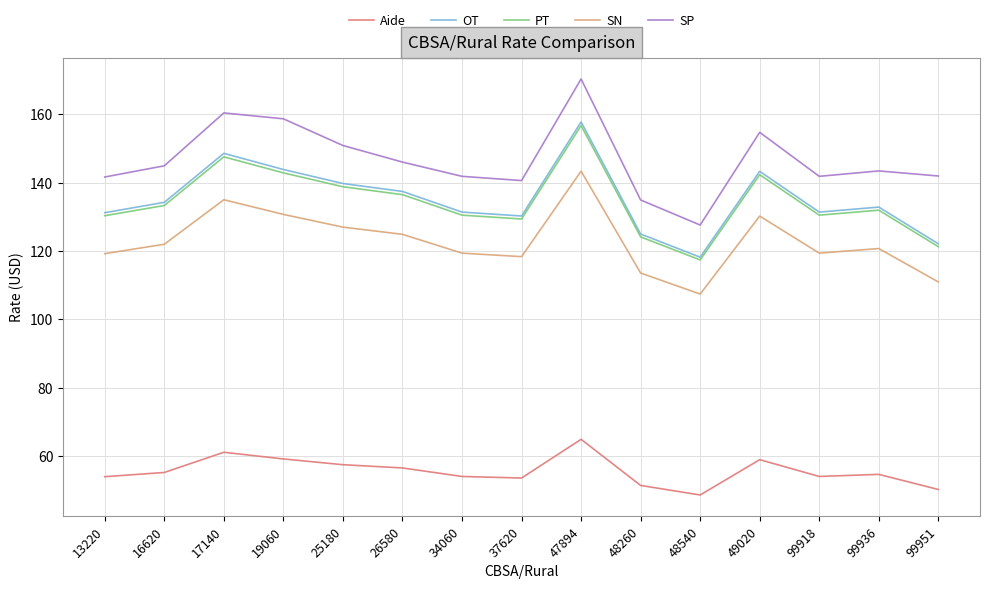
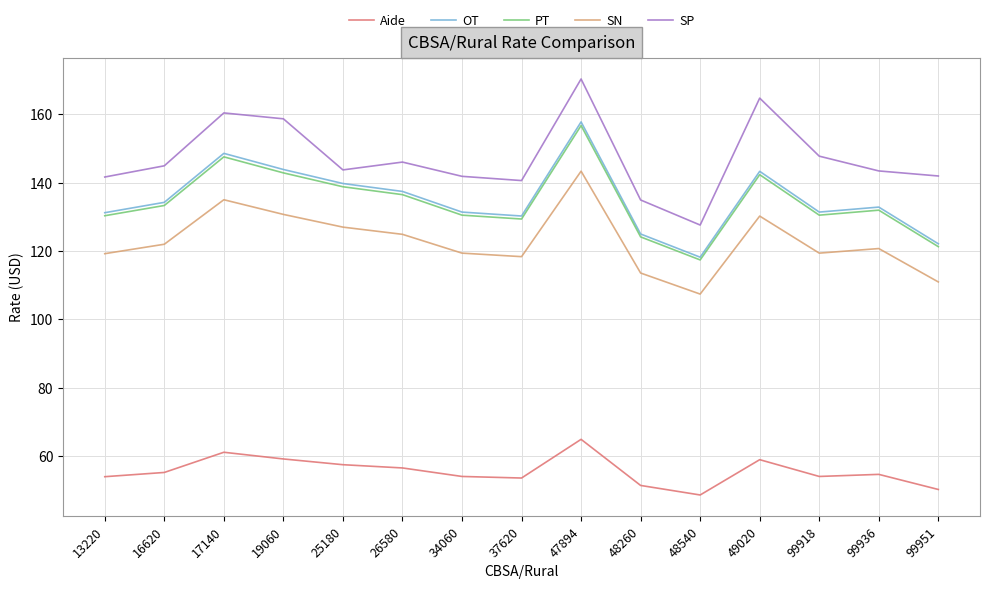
  {
    "OT": {
      "13220": 131,
      "16620": 134,
      "17140": 149,
      "19060": 144,
      "25180": 140,
      "26580": 137,
      "34060": 131,
      "37620": 130,
      "47894": 158,
      "48260": 125,
      "48540": 118,
      "49020": 143,
      "99918": 131,
      "99936": 133,
      "99951": 122
    },
    "PT": {
      "13220": 130,
      "16620": 133,
      "17140": 148,
      "19060": 143,
      "25180": 139,
      "26580": 137,
      "34060": 131,
      "37620": 129,
      "47894": 157,
      "48260": 124,
      "48540": 117,
      "49020": 142,
      "99918": 131,
      "99936": 132,
      "99951": 121
    },
    "SP": {
      "13220": 142,
      "16620": 145,
      "17140": 160,
      "19060": 159,
-     "25180": 151,
+     "25180": 144,
      "26580": 146,
      "34060": 142,
      "37620": 141,
      "47894": 170,
      "48260": 135,
      "48540": 128,
-     "49020": 155,
-     "99918": 142,
+     "49020": 165,
+     "99918": 148,
      "99936": 143,
      "99951": 142
    }
  }
